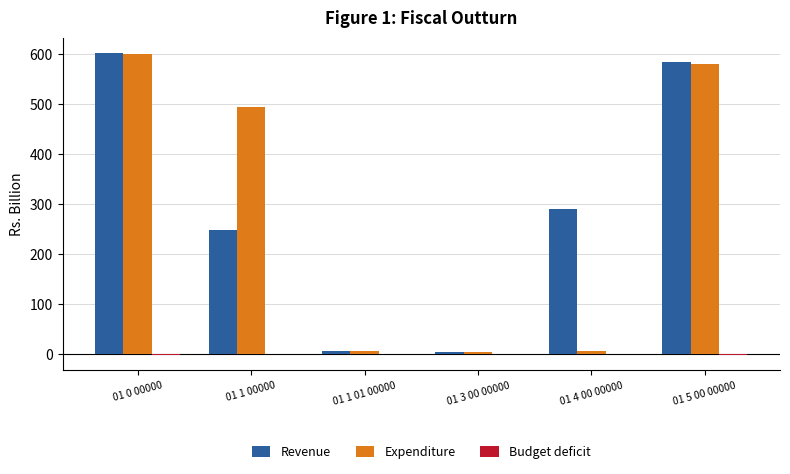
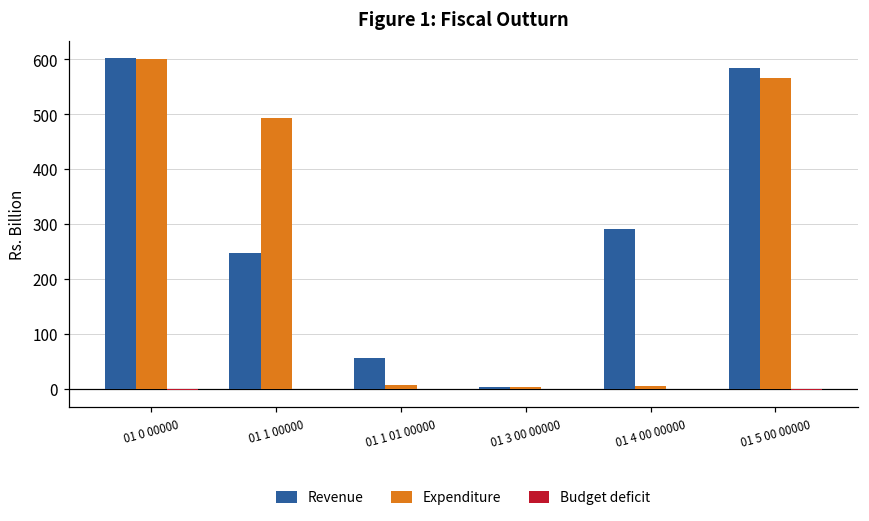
  {
    "Revenue": {
      "01 0 00000": 600,
      "01 1 00000": 250,
-     "01 1 01 00000": 10,
+     "01 1 01 00000": 60,
      "01 4 00 00000": 290,
      "01 5 00 00000": 580
    },
    "Expenditure": {
      "01 0 00000": 600,
      "01 1 00000": 490,
      "01 1 01 00000": 10,
-     "01 5 00 00000": 580
+     "01 5 00 00000": 570
    },
    "Budget deficit": {
      "01 1 00000": 0,
      "01 1 01 00000": 0,
      "01 3 00 00000": 0,
      "01 4 00 00000": 0
    }
  }
